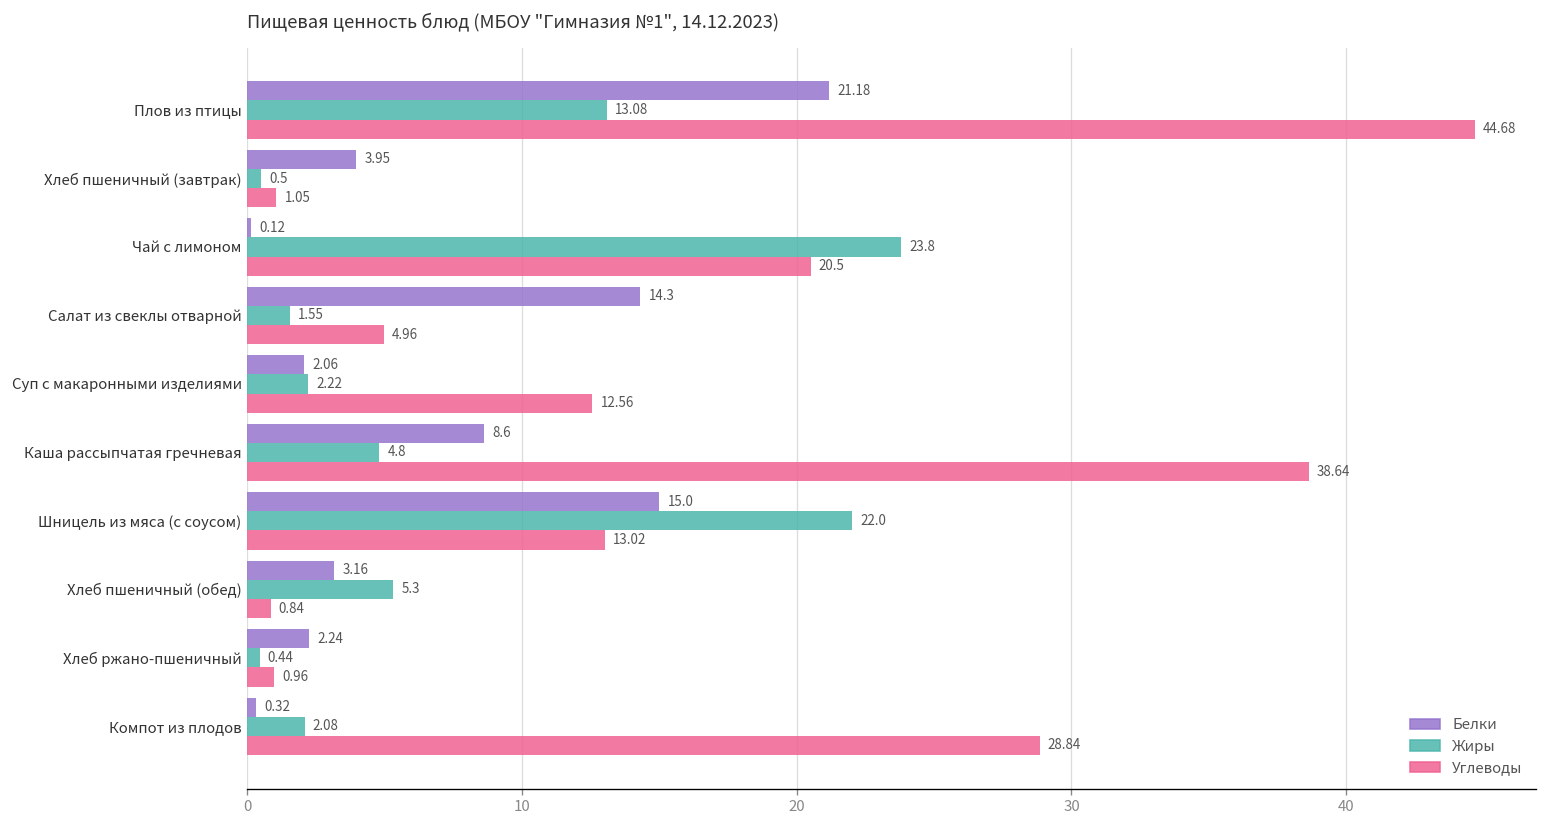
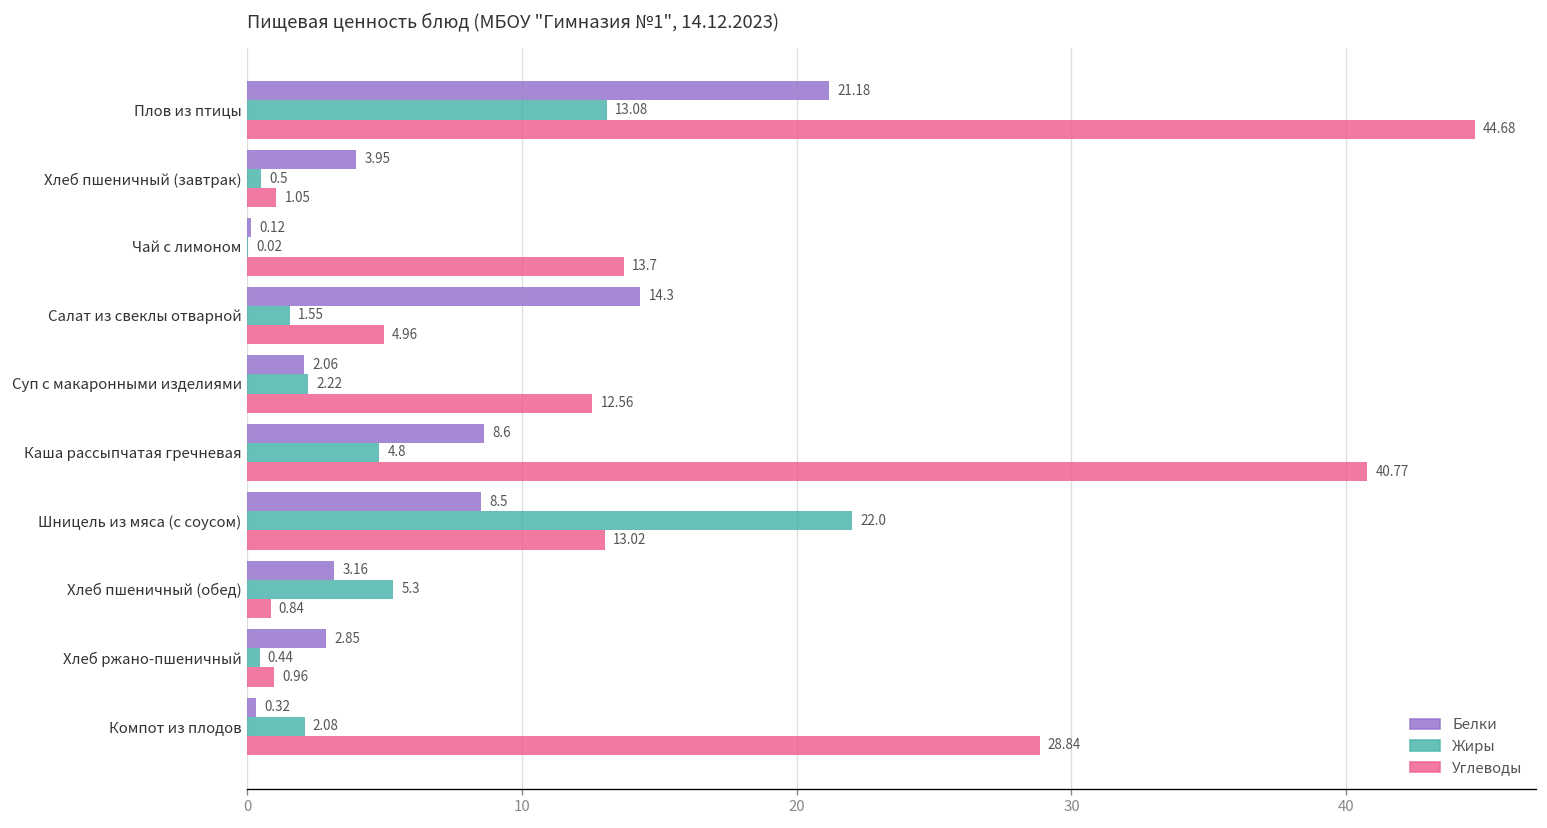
  {
    "Белки": {
      "Плов из птицы": 21.18,
      "Хлеб пшеничный (завтрак)": 3.95,
      "Чай с лимоном": 0.12,
      "Салат из свеклы отварной": 14.3,
      "Суп с макаронными изделиями": 2.06,
      "Каша рассыпчатая гречневая": 8.6,
-     "Шницель из мяса (с соусом)": 15.0,
+     "Шницель из мяса (с соусом)": 8.5,
      "Хлеб пшеничный (обед)": 3.16,
-     "Хлеб ржано-пшеничный": 2.24,
+     "Хлеб ржано-пшеничный": 2.85,
      "Компот из плодов": 0.32
    },
    "Жиры": {
      "Плов из птицы": 13.08,
      "Хлеб пшеничный (завтрак)": 0.5,
-     "Чай с лимоном": 23.8,
+     "Чай с лимоном": 0.02,
      "Салат из свеклы отварной": 1.55,
      "Суп с макаронными изделиями": 2.22,
      "Каша рассыпчатая гречневая": 4.8,
      "Шницель из мяса (с соусом)": 22.0,
      "Хлеб пшеничный (обед)": 5.3,
      "Хлеб ржано-пшеничный": 0.44,
      "Компот из плодов": 2.08
    },
    "Углеводы": {
      "Плов из птицы": 44.68,
      "Хлеб пшеничный (завтрак)": 1.05,
-     "Чай с лимоном": 20.5,
+     "Чай с лимоном": 13.7,
      "Салат из свеклы отварной": 4.96,
      "Суп с макаронными изделиями": 12.56,
-     "Каша рассыпчатая гречневая": 38.64,
+     "Каша рассыпчатая гречневая": 40.77,
      "Шницель из мяса (с соусом)": 13.02,
      "Хлеб пшеничный (обед)": 0.84,
      "Хлеб ржано-пшеничный": 0.96,
      "Компот из плодов": 28.84
    }
  }
